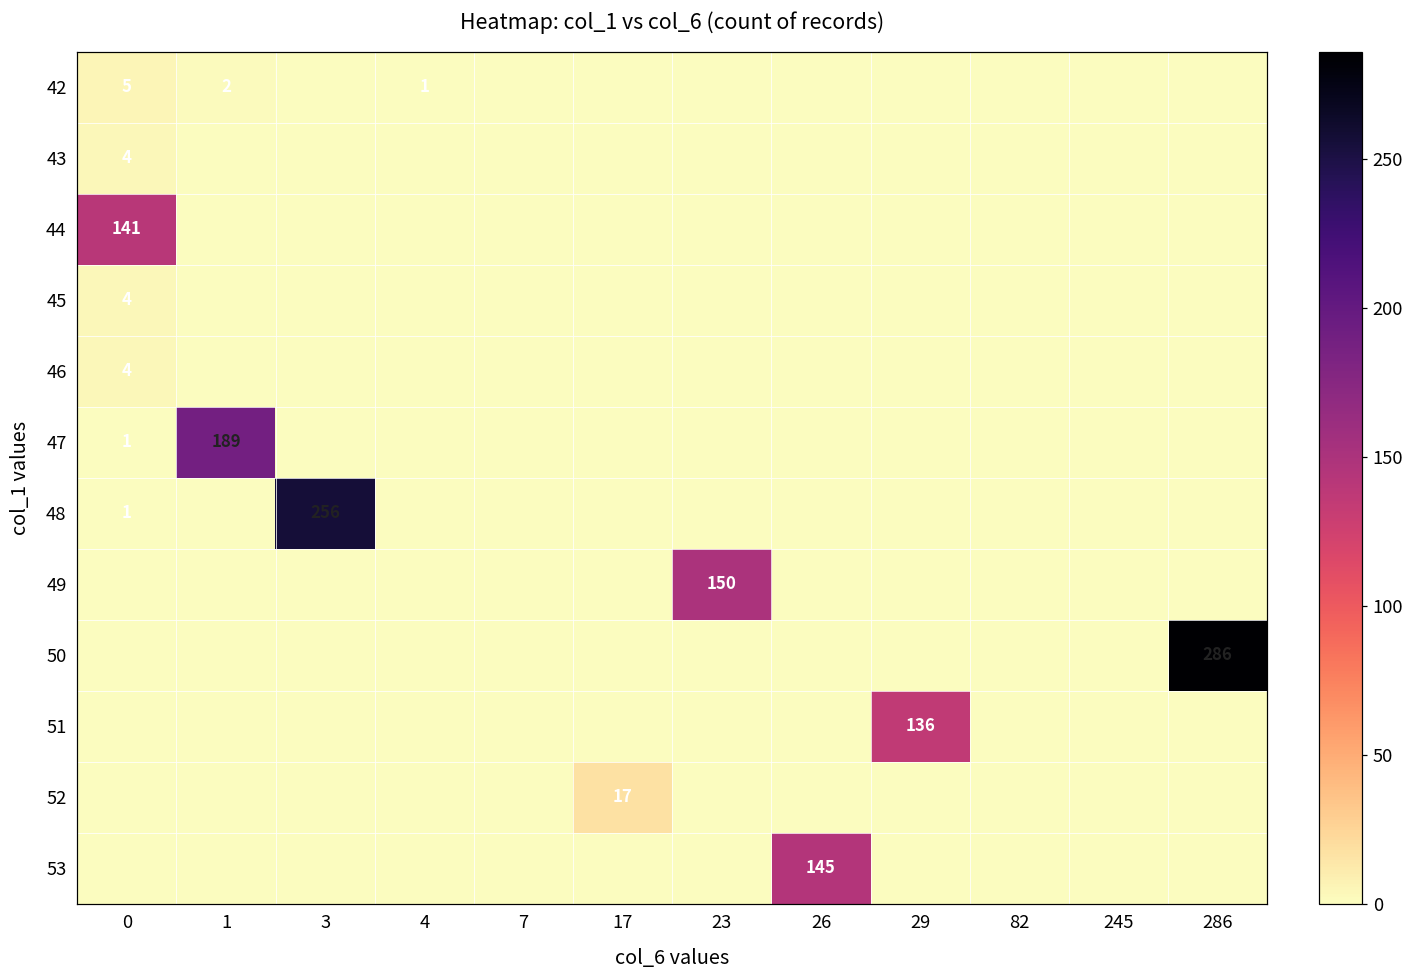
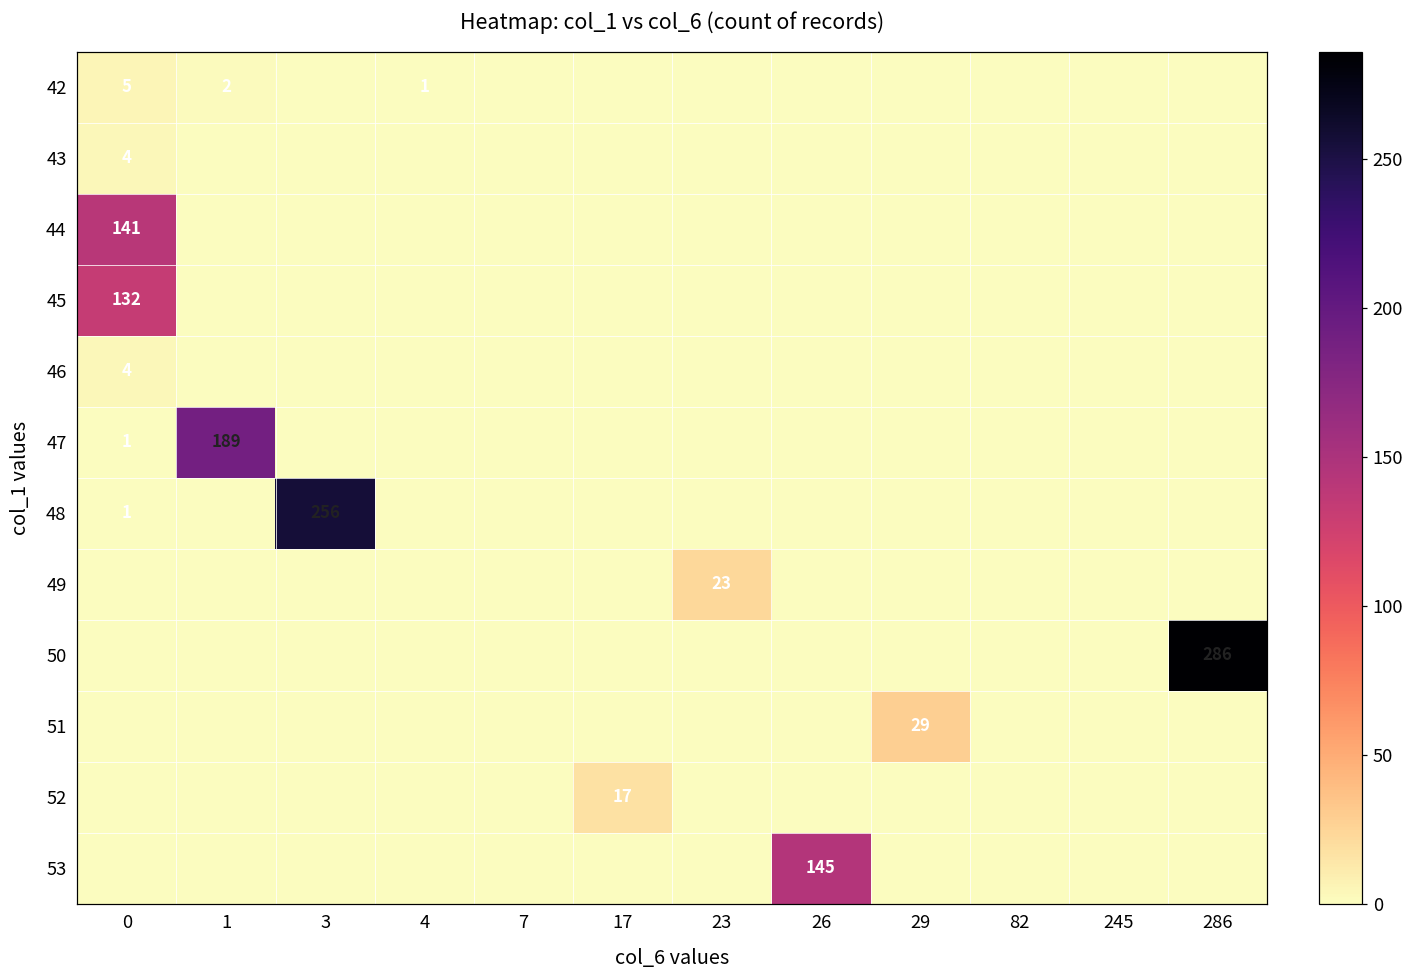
  {
    "42": {
      "0": 5,
      "1": 2,
      "4": 1
    },
    "43": {
      "0": 4
    },
    "44": {
      "0": 141
    },
    "45": {
-     "0": 4
+     "0": 132
    },
    "46": {
      "0": 4
    },
    "47": {
      "0": 1,
      "1": 189
    },
    "48": {
      "0": 1
    },
    "49": {
-     "23": 150
+     "23": 23
    },
    "51": {
-     "29": 136
+     "29": 29
    },
    "52": {
      "17": 17
    },
    "53": {
      "26": 145
    }
  }
